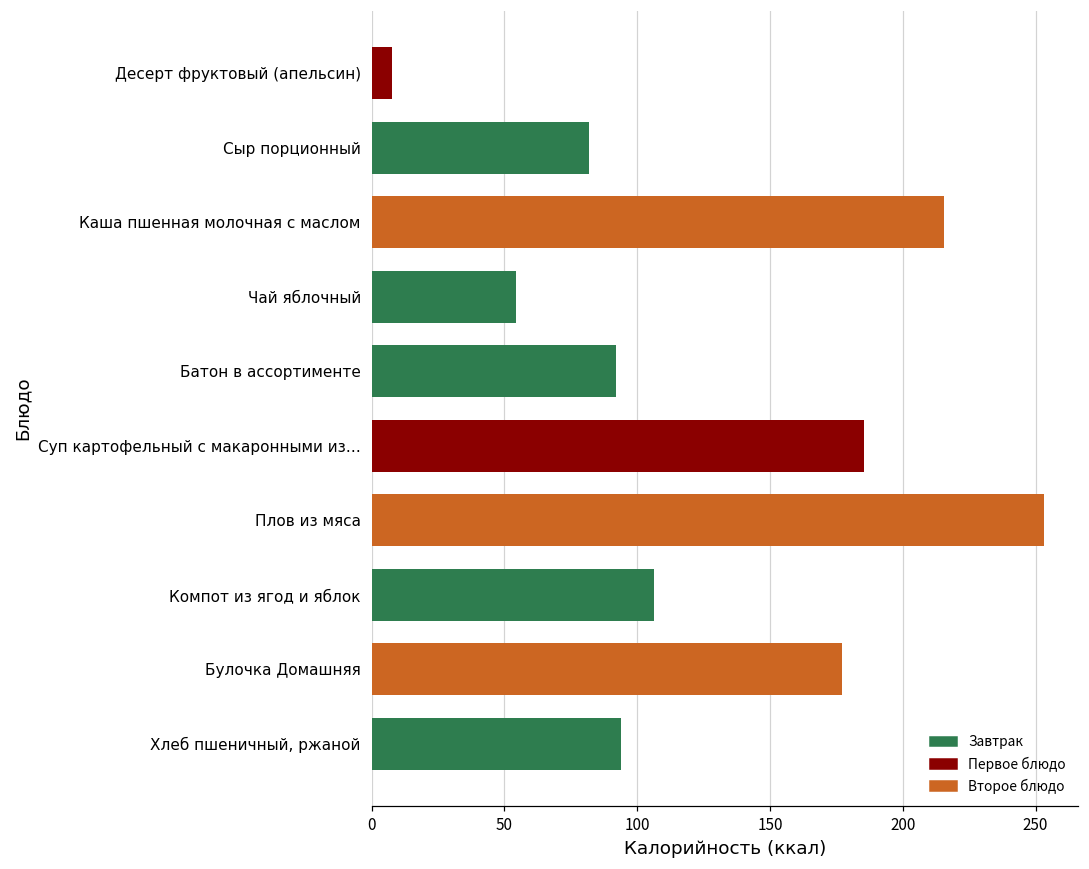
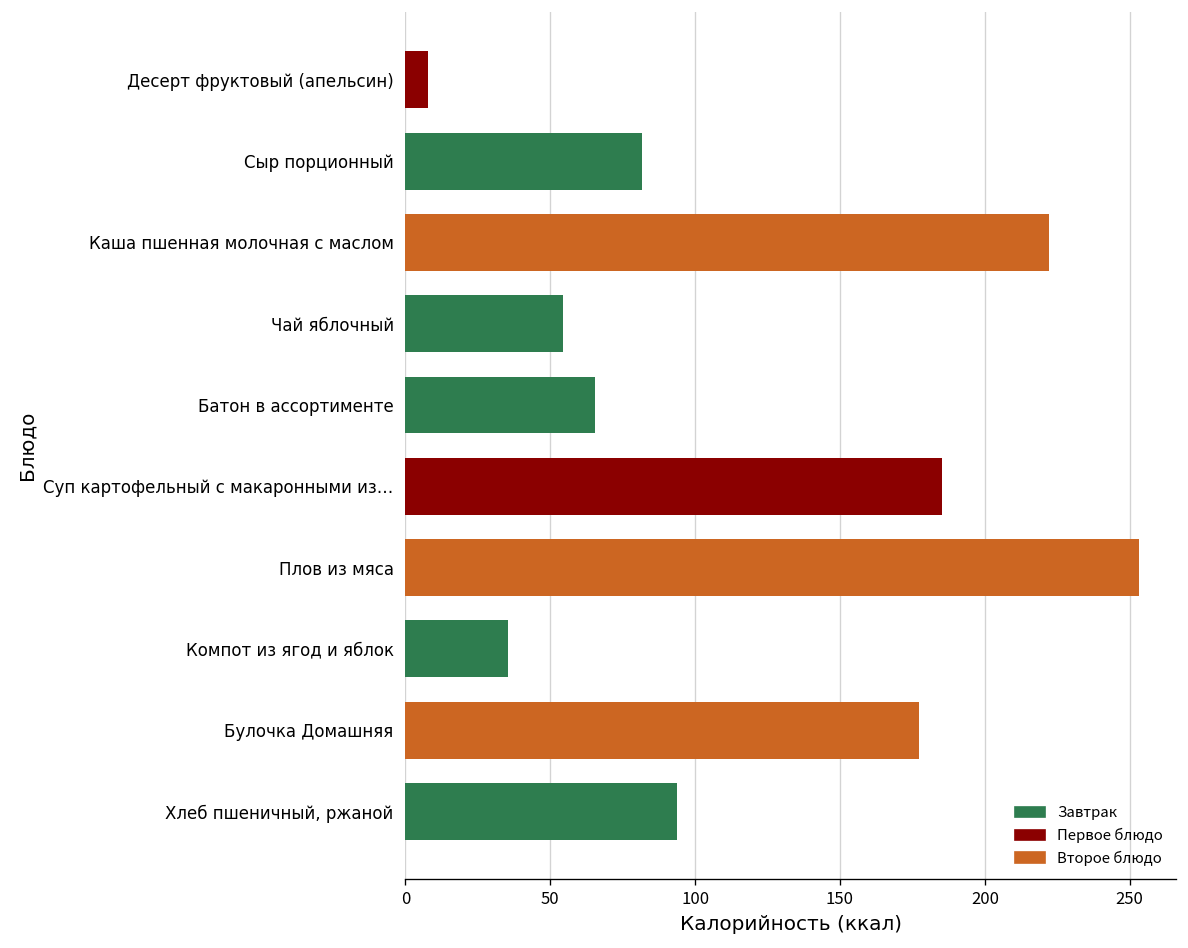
  {
    "Десерт фруктовый (апельсин)": 8,
    "Сыр порционный": 82,
-   "Каша пшенная молочная с маслом": 216,
+   "Каша пшенная молочная с маслом": 222,
    "Чай яблочный": 54,
-   "Батон в ассортименте": 92,
+   "Батон в ассортименте": 66,
    "Суп картофельный с макаронными из…": 185,
    "Плов из мяса": 253,
-   "Компот из ягод и яблок": 106,
+   "Компот из ягод и яблок": 36,
    "Булочка Домашняя": 177,
    "Хлеб пшеничный, ржаной": 94
  }
